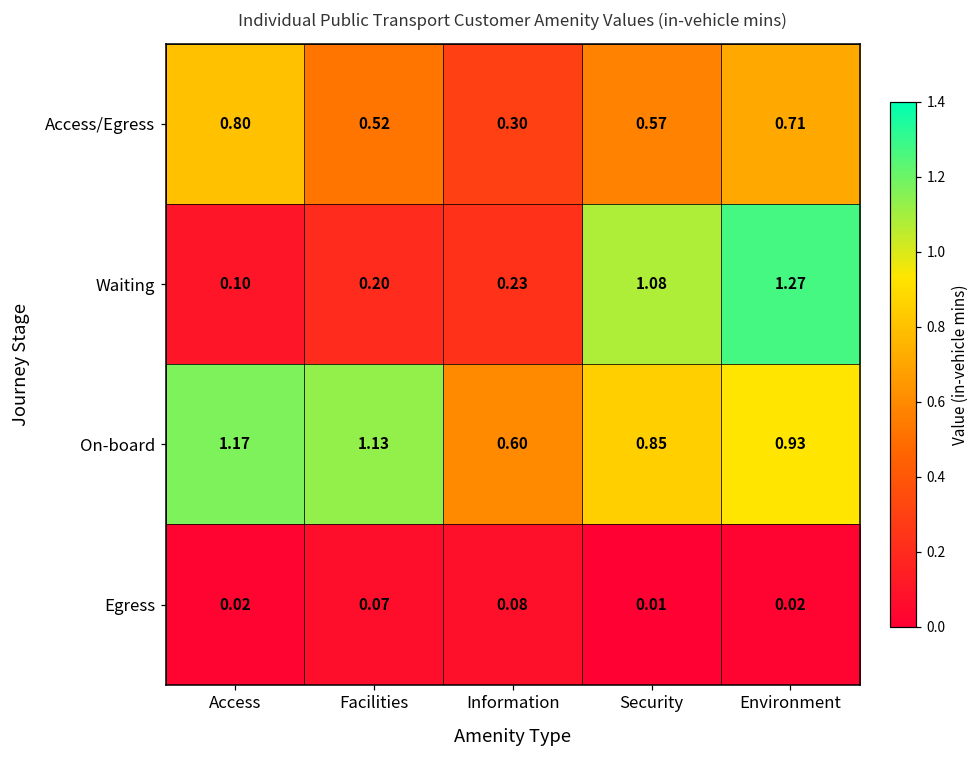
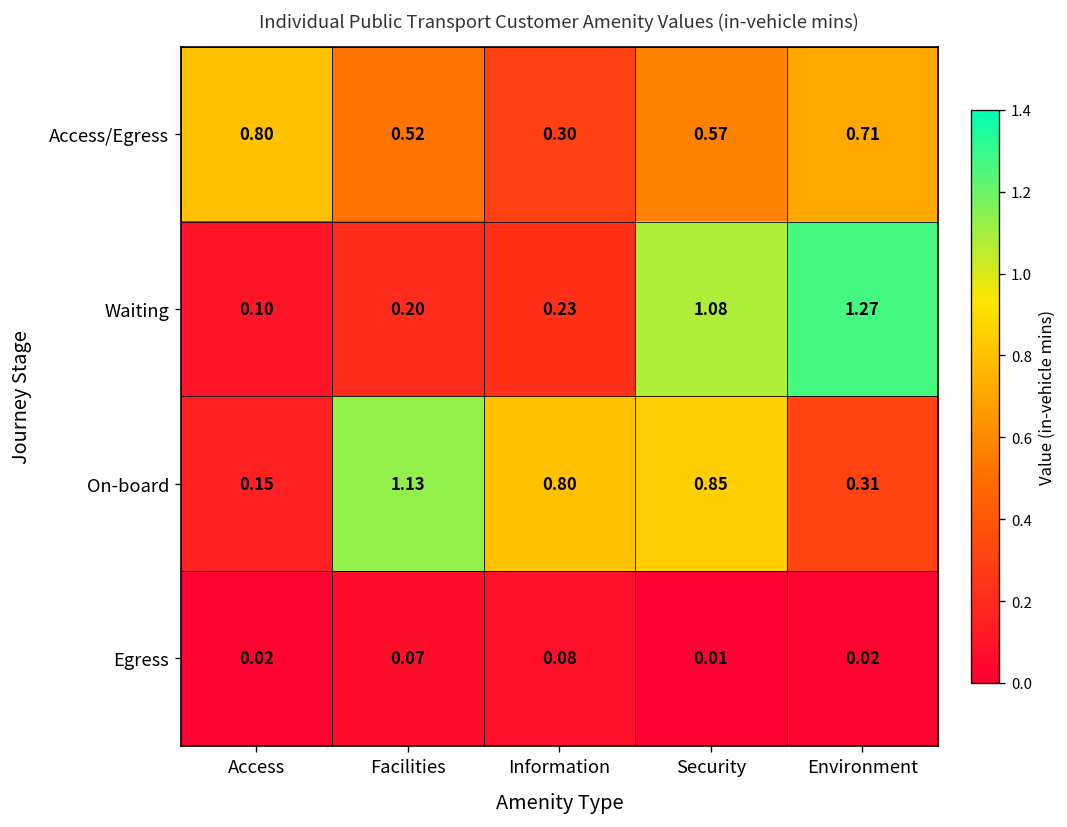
  {
    "Access/Egress": {
      "Access": 0.80,
      "Facilities": 0.52,
      "Information": 0.30,
      "Security": 0.57,
      "Environment": 0.71
    },
    "Waiting": {
      "Access": 0.10,
      "Facilities": 0.20,
      "Information": 0.23,
      "Security": 1.08,
      "Environment": 1.27
    },
    "On-board": {
-     "Access": 1.17,
+     "Access": 0.15,
      "Facilities": 1.13,
-     "Information": 0.60,
+     "Information": 0.80,
      "Security": 0.85,
-     "Environment": 0.93
+     "Environment": 0.31
    },
    "Egress": {
      "Access": 0.02,
      "Facilities": 0.07,
      "Information": 0.08,
      "Security": 0.01,
      "Environment": 0.02
    }
  }
